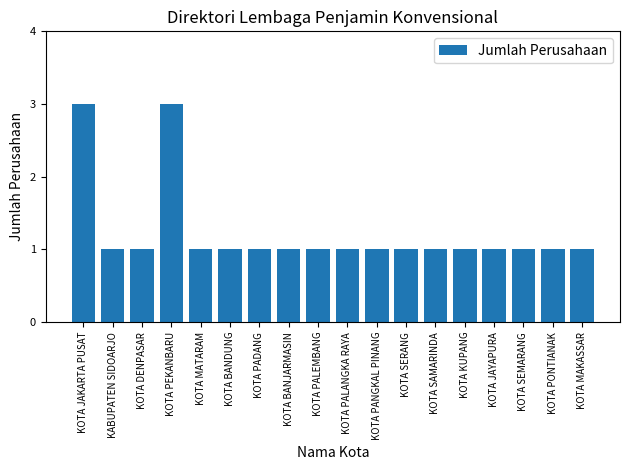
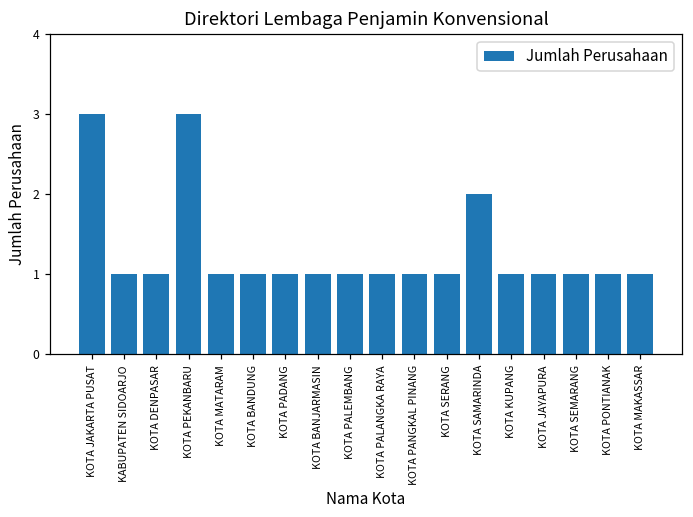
  {
    "KOTA JAKARTA PUSAT": 3,
    "KABUPATEN SIDOARJO": 1,
    "KOTA DENPASAR": 1,
    "KOTA PEKANBARU": 3,
    "KOTA MATARAM": 1,
    "KOTA BANDUNG": 1,
    "KOTA PADANG": 1,
    "KOTA BANJARMASIN": 1,
    "KOTA PALEMBANG": 1,
    "KOTA PALANGKA RAYA": 1,
    "KOTA PANGKAL PINANG": 1,
    "KOTA SERANG": 1,
-   "KOTA SAMARINDA": 1,
+   "KOTA SAMARINDA": 2,
    "KOTA KUPANG": 1,
    "KOTA JAYAPURA": 1,
    "KOTA SEMARANG": 1,
    "KOTA PONTIANAK": 1,
    "KOTA MAKASSAR": 1
  }
